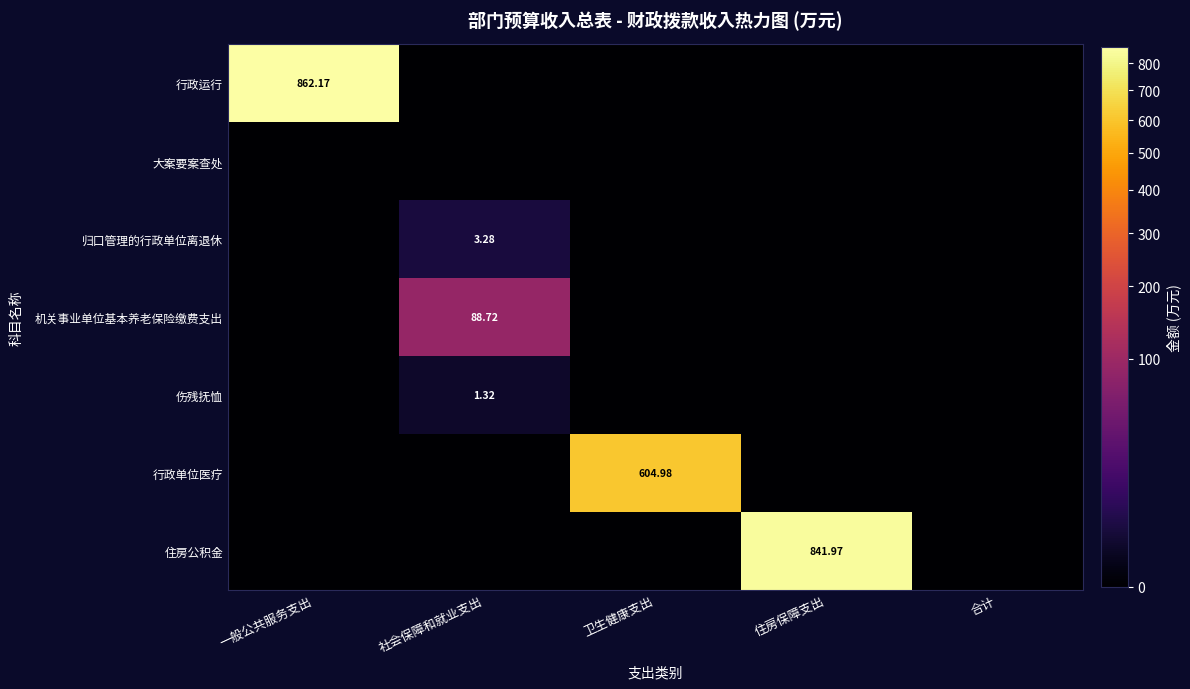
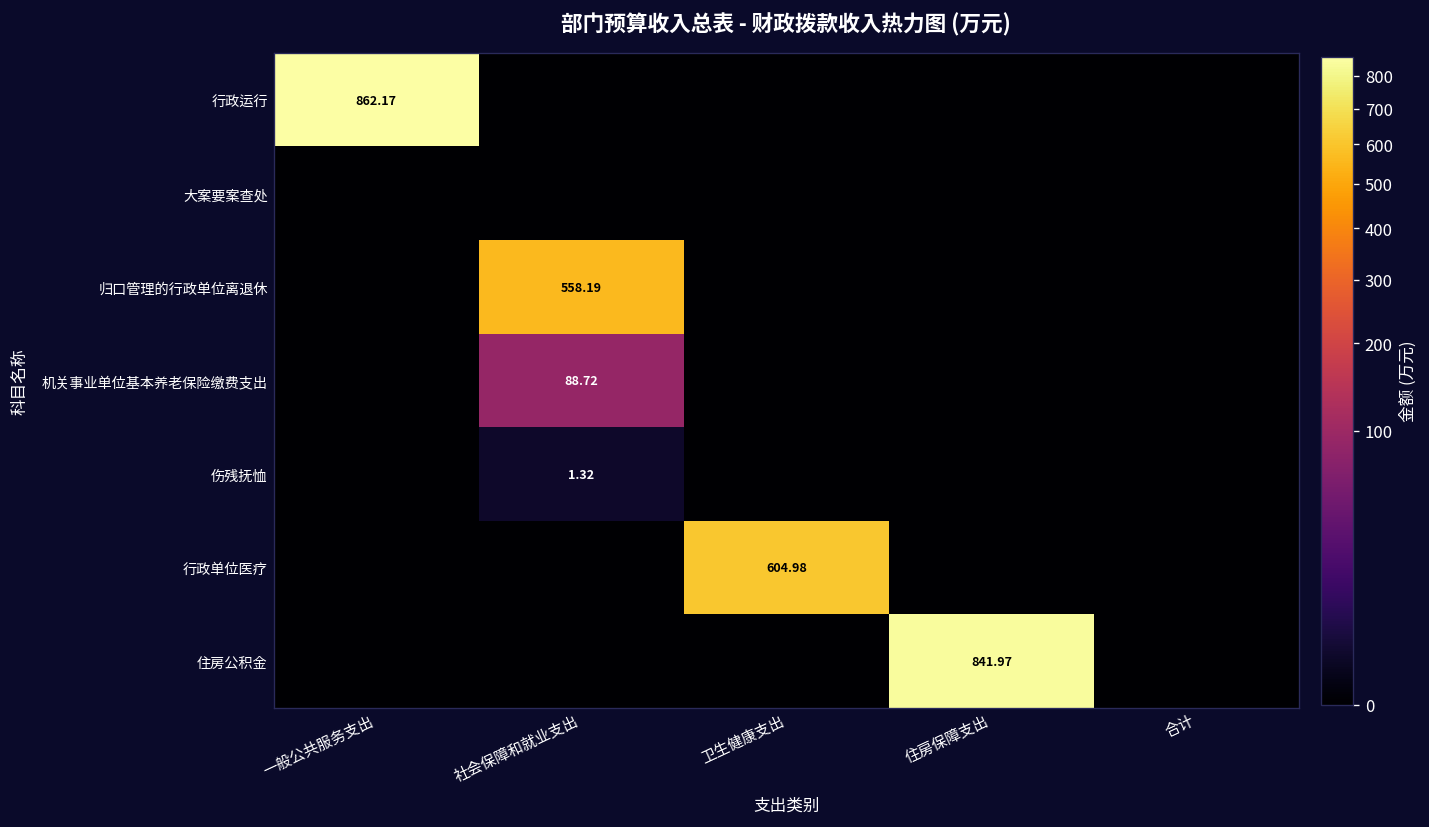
  {
    "行政运行": {
      "一般公共服务支出": 862.17
    },
    "归口管理的行政单位离退休": {
-     "社会保障和就业支出": 3.28
+     "社会保障和就业支出": 558.19
    },
    "机关事业单位基本养老保险缴费支出": {
      "社会保障和就业支出": 88.72
    },
    "伤残抚恤": {
      "社会保障和就业支出": 1.32
    },
    "行政单位医疗": {
      "卫生健康支出": 604.98
    },
    "住房公积金": {
      "住房保障支出": 841.97
    }
  }
